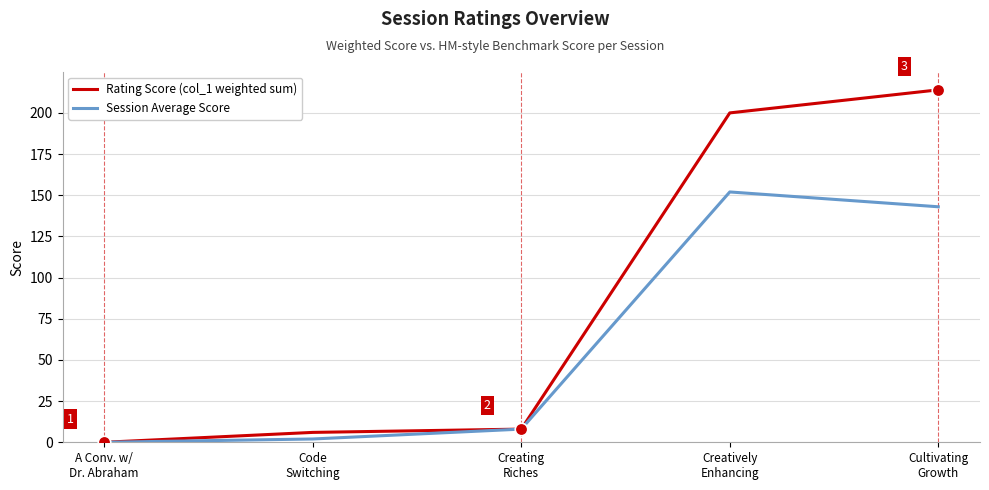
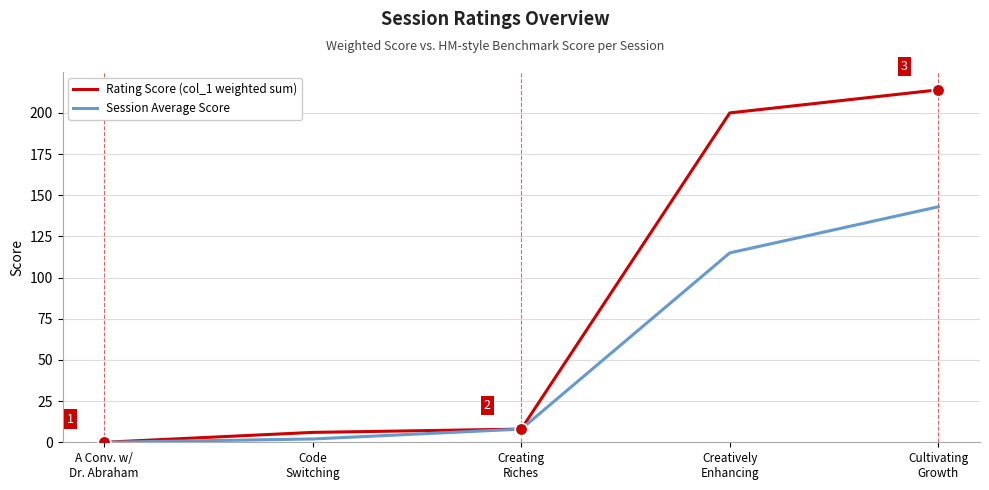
  {
    "Session Average Score": {
      "Code Switching": 2,
-     "Creatively Enhancing": 152,
+     "Creatively Enhancing": 115,
      "Cultivating Growth": 143
    }
  }
